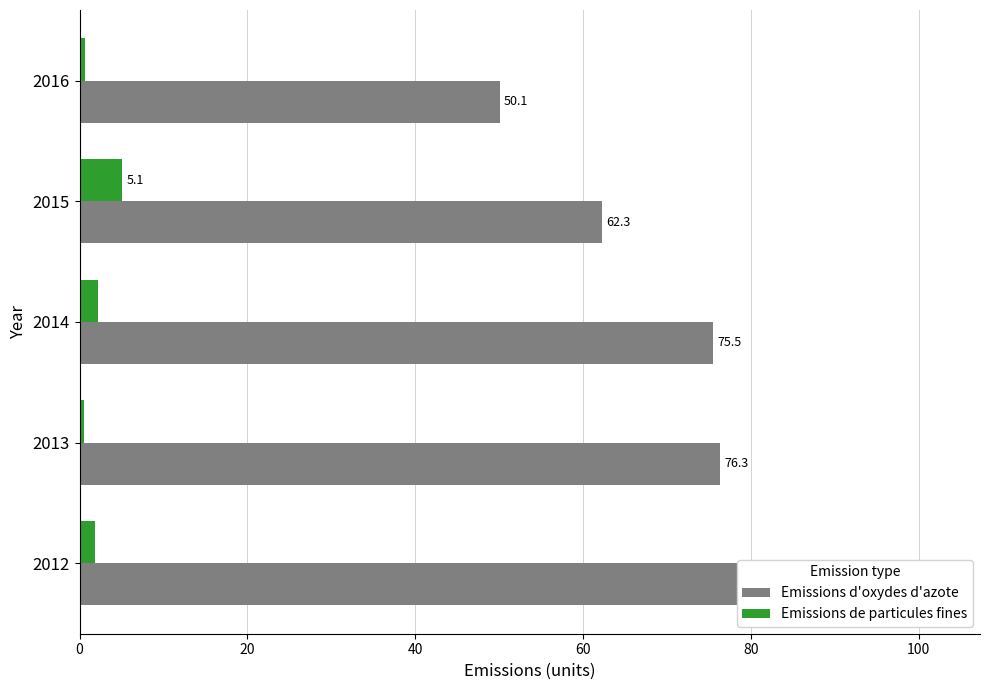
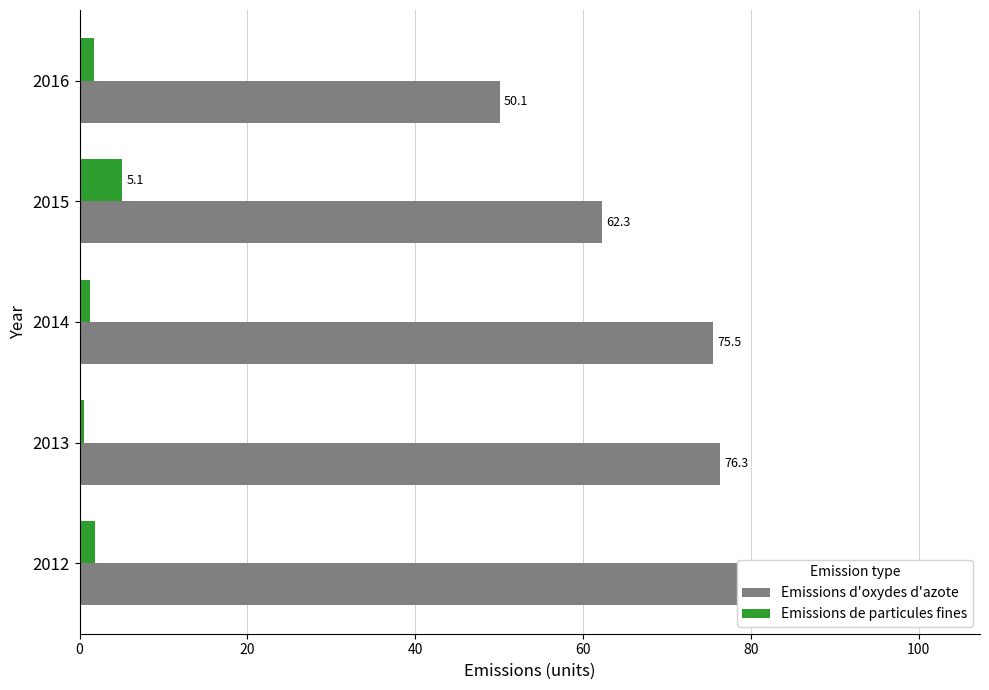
  {
    "Emissions d'oxydes d'azote": {
      "2016": 50.1,
      "2015": 62.3,
      "2014": 75.5,
      "2013": 76.3
    },
    "Emissions de particules fines": {
-     "2016": 1,
-     "2014": 2,
+     "2016": 2,
+     "2014": 1,
      "2013": 1,
      "2012": 2
    }
  }
